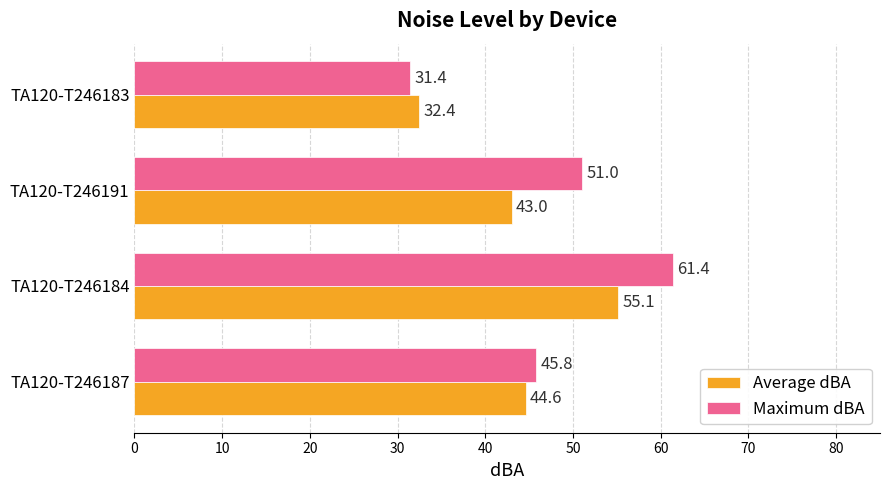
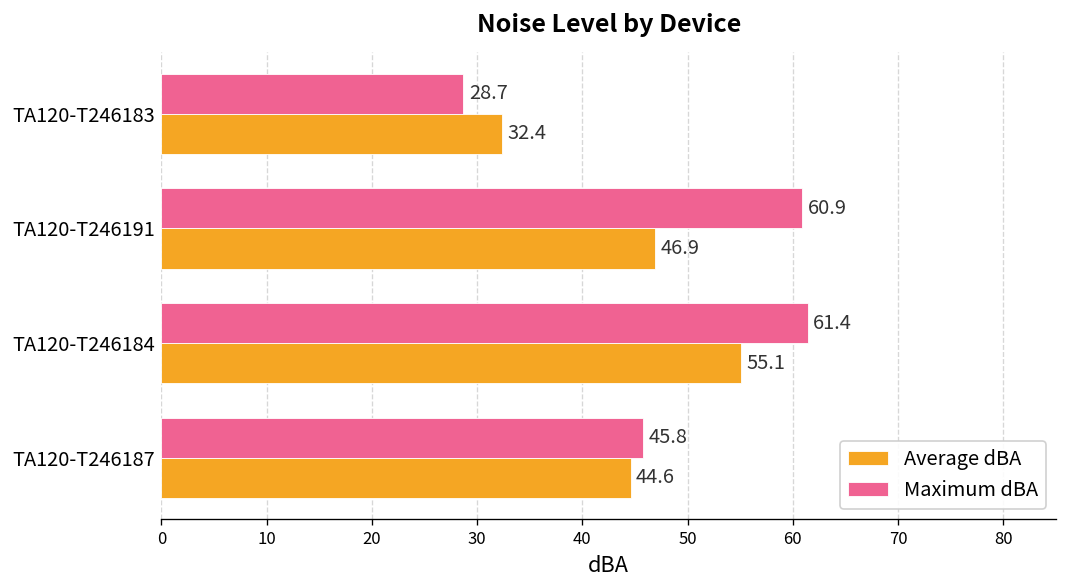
  {
    "Average dBA": {
      "TA120-T246183": 32.4,
-     "TA120-T246191": 43.0,
+     "TA120-T246191": 46.9,
      "TA120-T246184": 55.1,
      "TA120-T246187": 44.6
    },
    "Maximum dBA": {
-     "TA120-T246183": 31.4,
-     "TA120-T246191": 51.0,
+     "TA120-T246183": 28.7,
+     "TA120-T246191": 60.9,
      "TA120-T246184": 61.4,
      "TA120-T246187": 45.8
    }
  }
